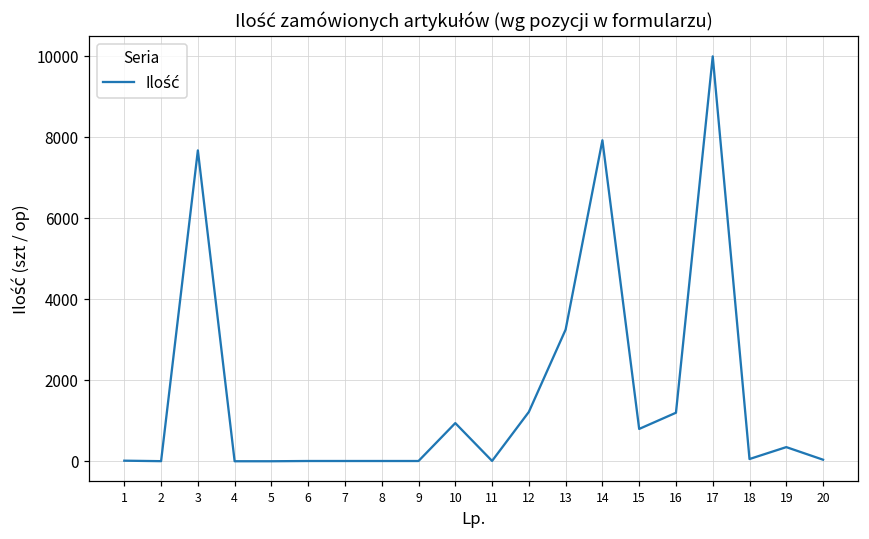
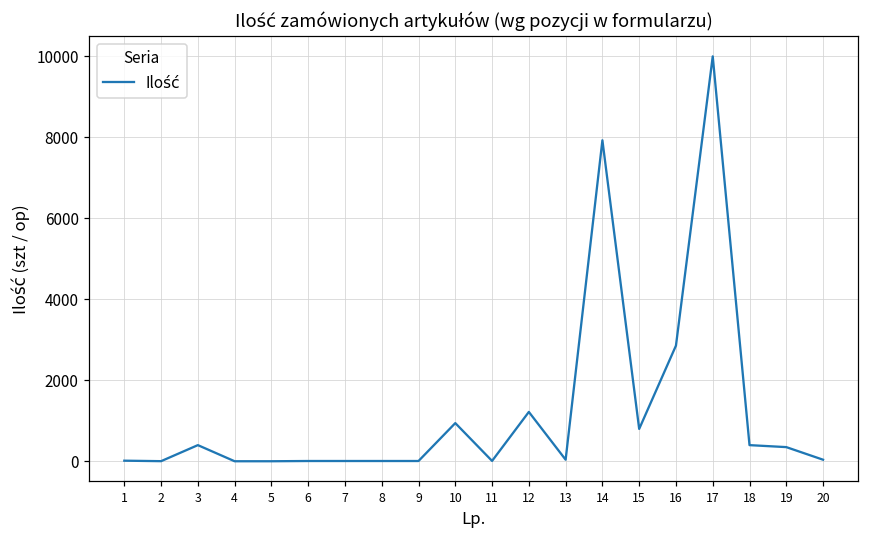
  {
    "1": 0,
    "2": 0,
-   "3": 7700,
+   "3": 400,
    "4": 0,
    "5": 0,
    "6": 0,
    "7": 0,
    "8": 0,
    "9": 0,
    "10": 900,
    "11": 0,
    "12": 1200,
-   "13": 3300,
+   "13": 0,
    "14": 7900,
    "15": 800,
-   "16": 1200,
+   "16": 2900,
    "17": 10000,
-   "18": 100,
+   "18": 400,
    "19": 400,
    "20": 0
  }
